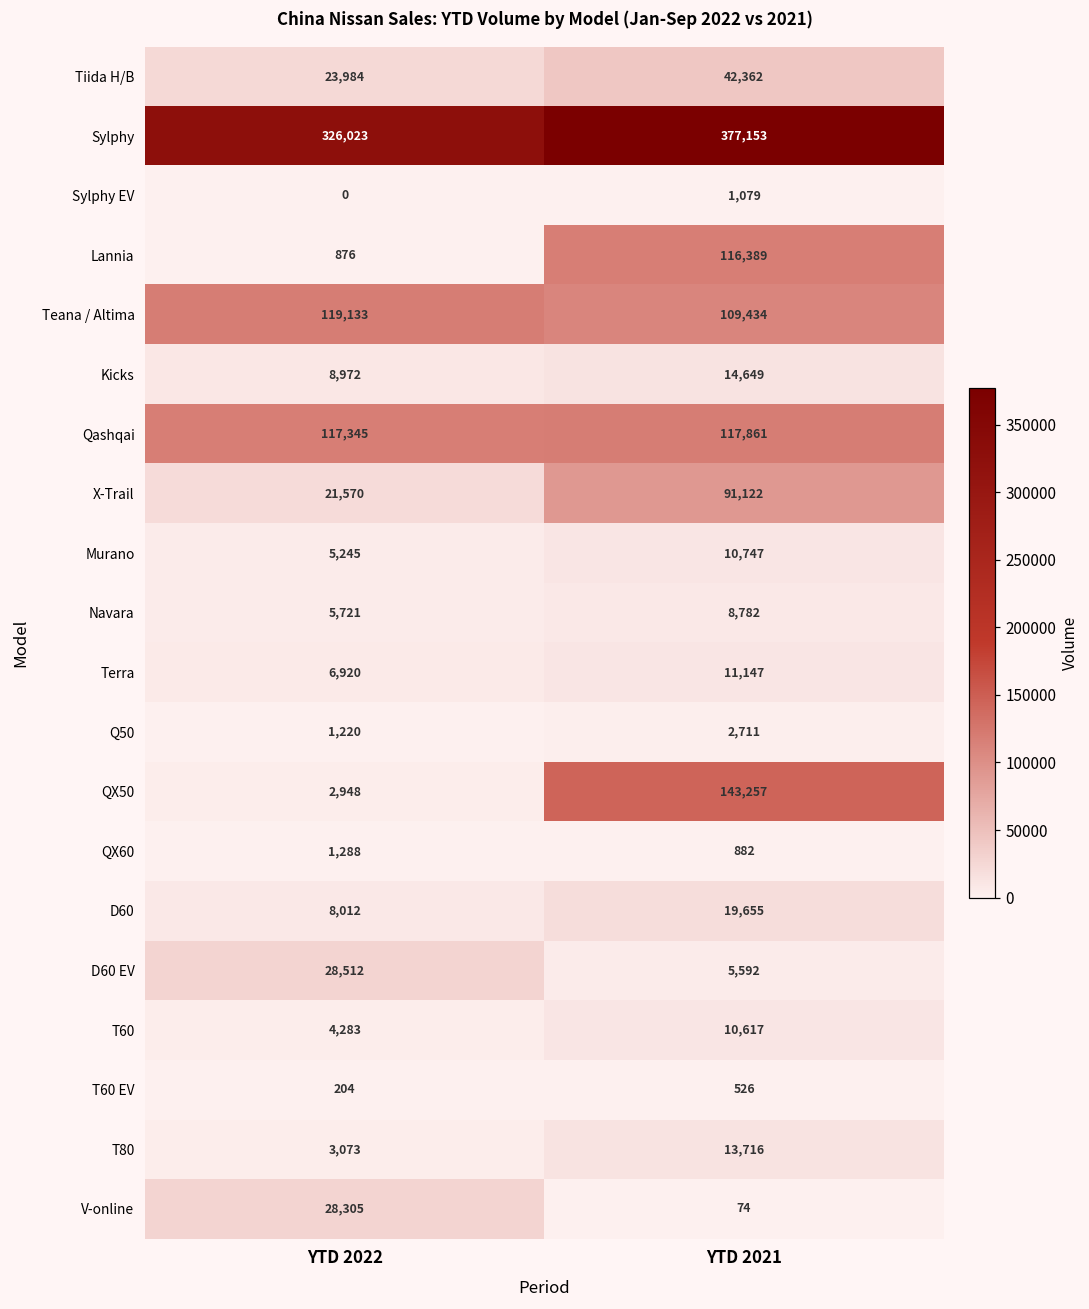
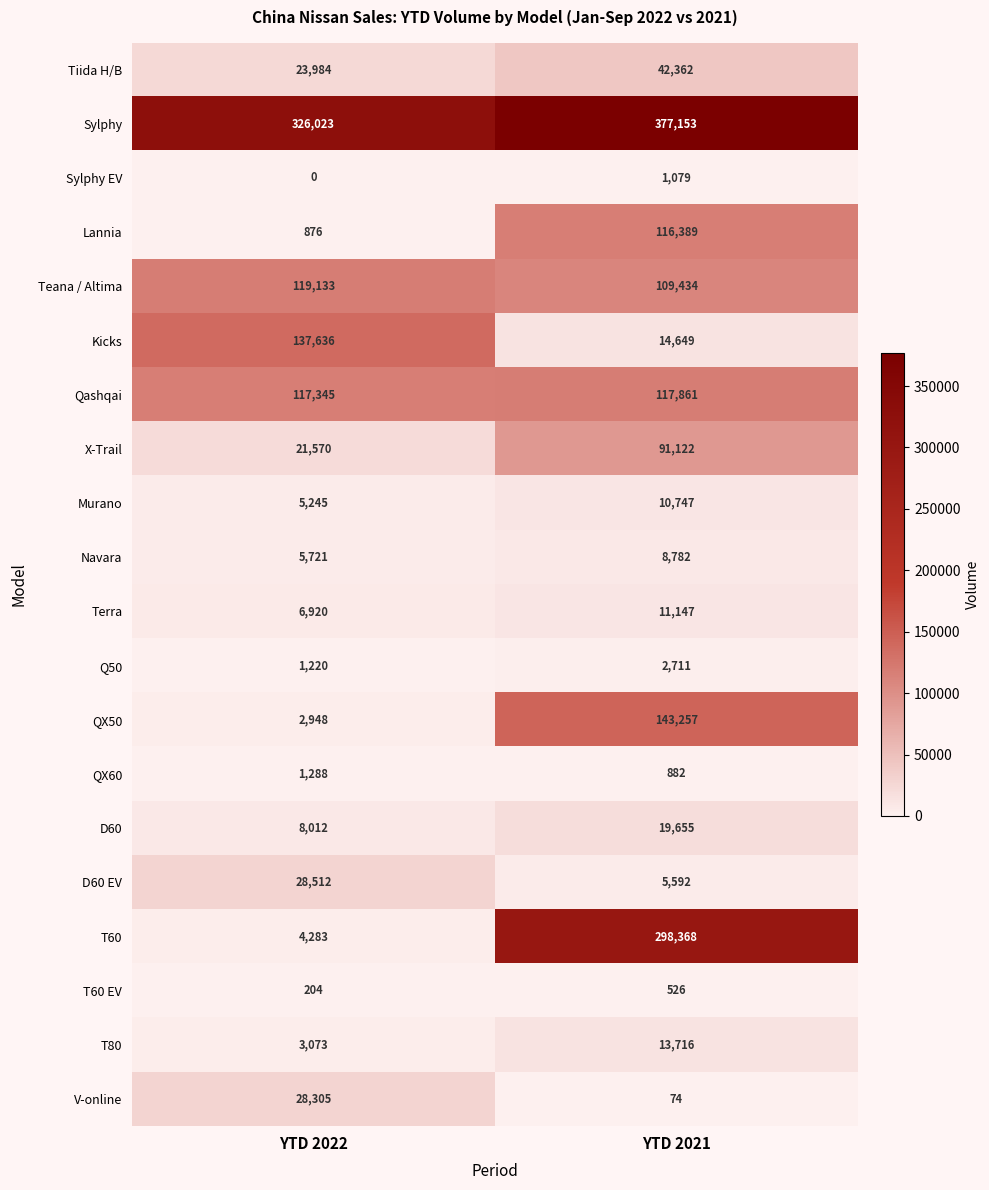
  {
    "Tiida H/B": {
      "YTD 2022": "23,984",
      "YTD 2021": "42,362"
    },
    "Sylphy": {
      "YTD 2022": "326,023",
      "YTD 2021": "377,153"
    },
    "Sylphy EV": {
      "YTD 2022": "0",
      "YTD 2021": "1,079"
    },
    "Lannia": {
      "YTD 2022": "876",
      "YTD 2021": "116,389"
    },
    "Teana / Altima": {
      "YTD 2022": "119,133",
      "YTD 2021": "109,434"
    },
    "Kicks": {
-     "YTD 2022": "8,972",
+     "YTD 2022": "137,636",
      "YTD 2021": "14,649"
    },
    "Qashqai": {
      "YTD 2022": "117,345",
      "YTD 2021": "117,861"
    },
    "X-Trail": {
      "YTD 2022": "21,570",
      "YTD 2021": "91,122"
    },
    "Murano": {
      "YTD 2022": "5,245",
      "YTD 2021": "10,747"
    },
    "Navara": {
      "YTD 2022": "5,721",
      "YTD 2021": "8,782"
    },
    "Terra": {
      "YTD 2022": "6,920",
      "YTD 2021": "11,147"
    },
    "Q50": {
      "YTD 2022": "1,220",
      "YTD 2021": "2,711"
    },
    "QX50": {
      "YTD 2022": "2,948",
      "YTD 2021": "143,257"
    },
    "QX60": {
      "YTD 2022": "1,288",
      "YTD 2021": "882"
    },
    "D60": {
      "YTD 2022": "8,012",
      "YTD 2021": "19,655"
    },
    "D60 EV": {
      "YTD 2022": "28,512",
      "YTD 2021": "5,592"
    },
    "T60": {
      "YTD 2022": "4,283",
-     "YTD 2021": "10,617"
+     "YTD 2021": "298,368"
    },
    "T60 EV": {
      "YTD 2022": "204",
      "YTD 2021": "526"
    },
    "T80": {
      "YTD 2022": "3,073",
      "YTD 2021": "13,716"
    },
    "V-online": {
      "YTD 2022": "28,305",
      "YTD 2021": "74"
    }
  }
